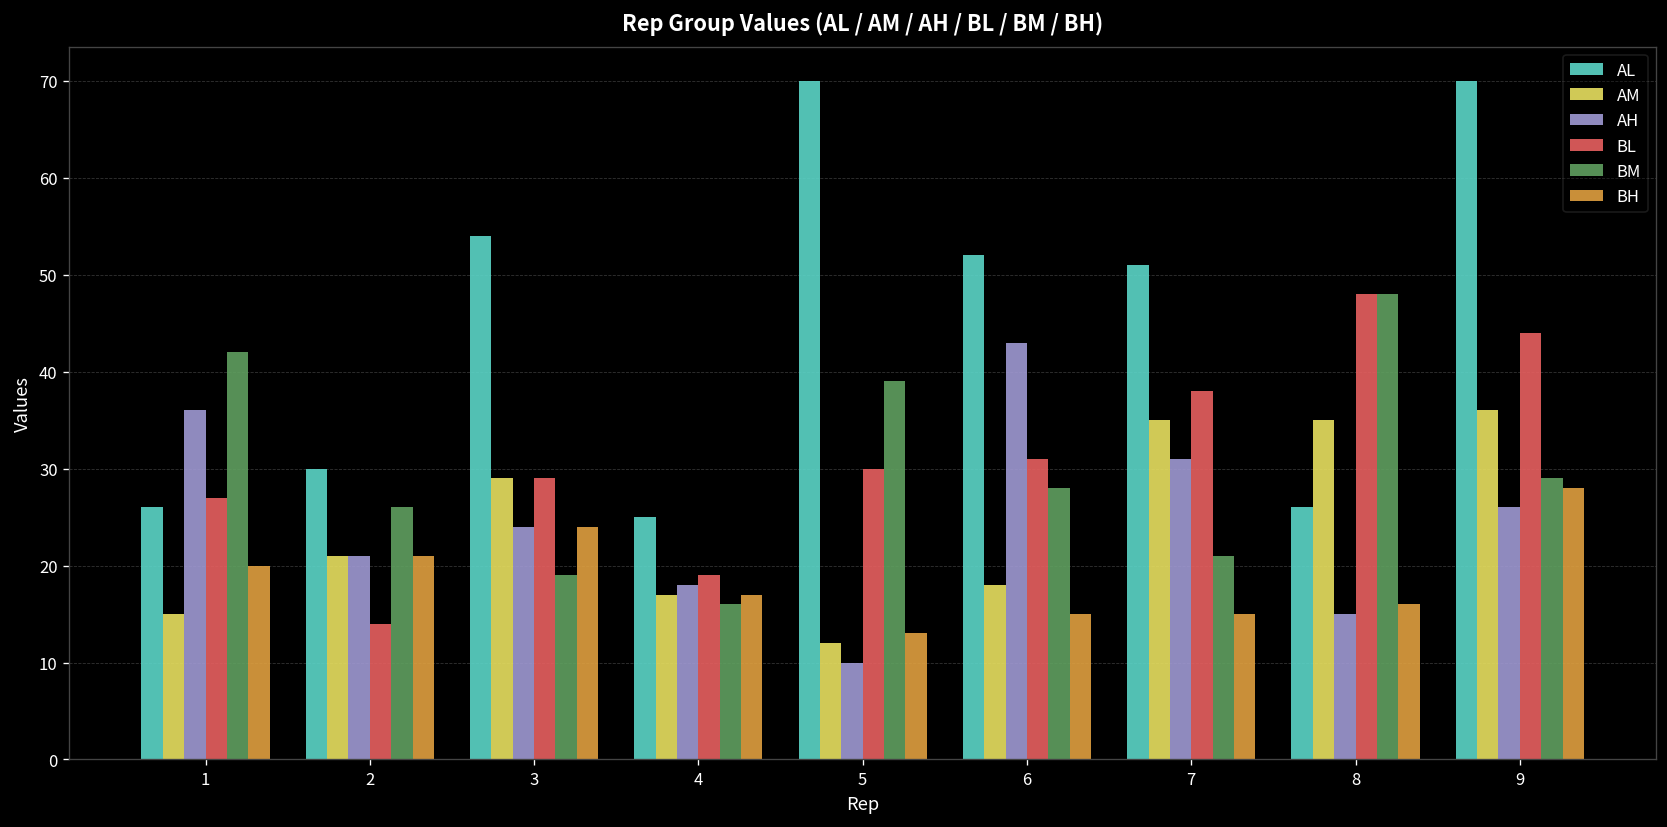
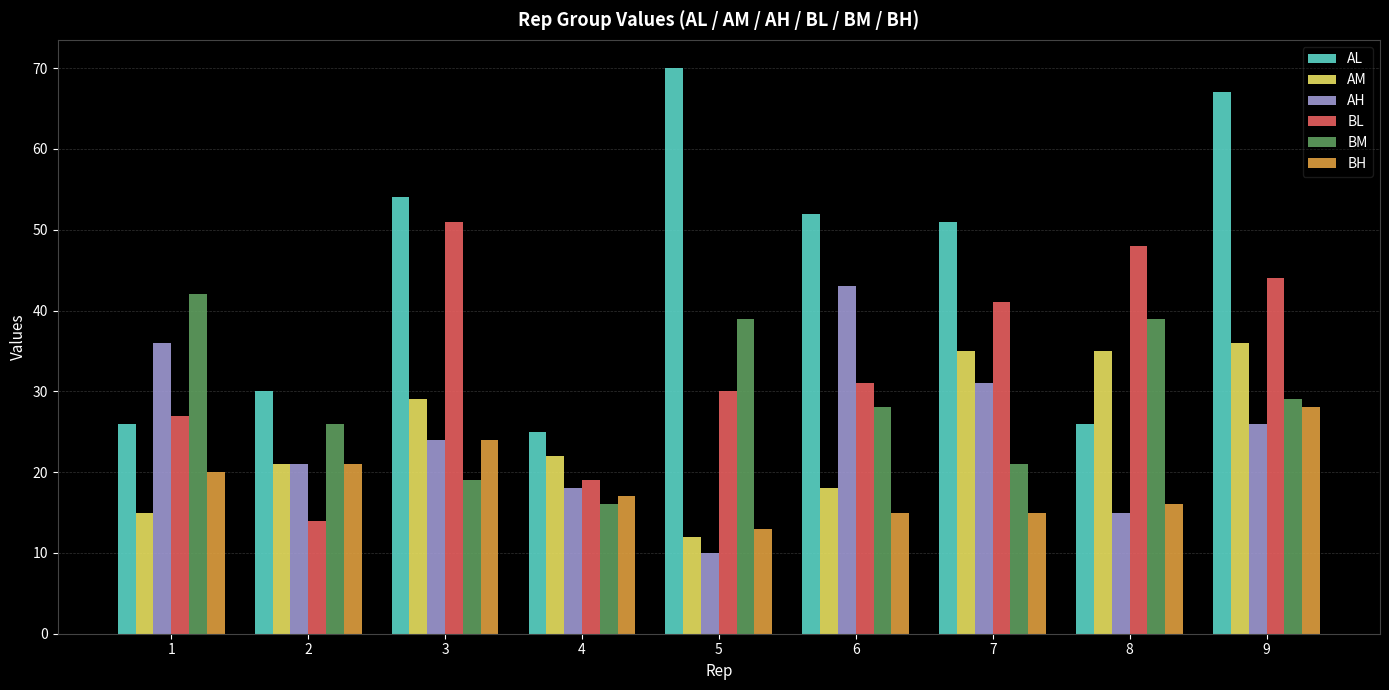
  {
    "AL": {
      "1": 26,
      "2": 30,
      "3": 54,
      "4": 25,
      "5": 70,
      "6": 52,
      "7": 51,
      "8": 26,
-     "9": 70
+     "9": 67
    },
    "AM": {
      "1": 15,
      "2": 21,
      "3": 29,
-     "4": 17,
+     "4": 22,
      "5": 12,
      "6": 18,
      "7": 35,
      "8": 35,
      "9": 36
    },
    "AH": {
      "1": 36,
      "2": 21,
      "3": 24,
      "4": 18,
      "5": 10,
      "6": 43,
      "7": 31,
      "8": 15,
      "9": 26
    },
    "BL": {
      "1": 27,
      "2": 14,
-     "3": 29,
+     "3": 51,
      "4": 19,
      "5": 30,
      "6": 31,
-     "7": 38,
+     "7": 41,
      "8": 48,
      "9": 44
    },
    "BM": {
      "1": 42,
      "2": 26,
      "3": 19,
      "4": 16,
      "5": 39,
      "6": 28,
      "7": 21,
-     "8": 48,
+     "8": 39,
      "9": 29
    },
    "BH": {
      "1": 20,
      "2": 21,
      "3": 24,
      "4": 17,
      "5": 13,
      "6": 15,
      "7": 15,
      "8": 16,
      "9": 28
    }
  }
